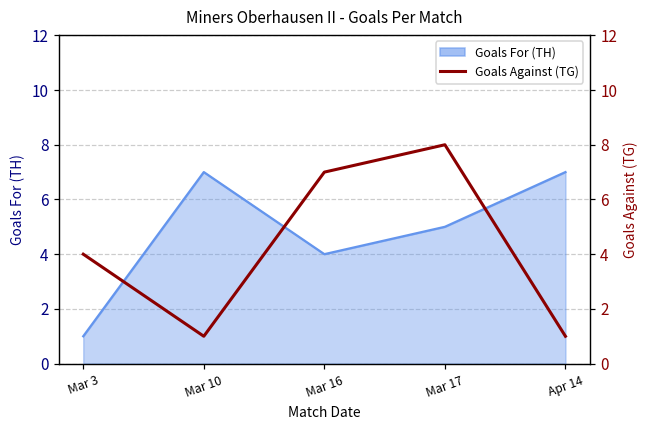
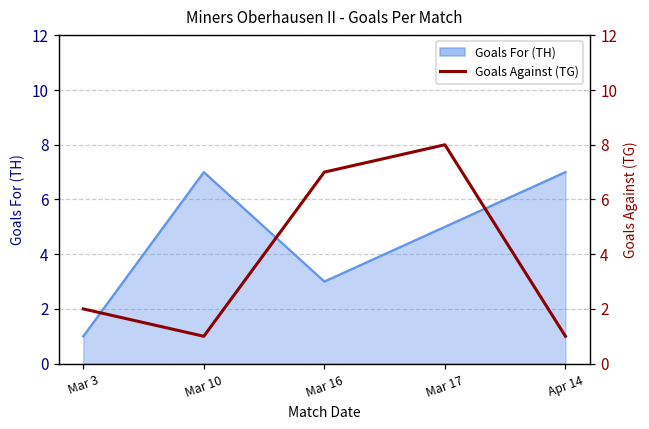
  {
    "Goals For (TH)": {
      "Mar 3": 1,
      "Mar 10": 7,
-     "Mar 16": 4,
+     "Mar 16": 3,
      "Mar 17": 5,
      "Apr 14": 7
    },
    "Goals Against (TG)": {
-     "Mar 3": 4,
+     "Mar 3": 2,
      "Mar 10": 1,
      "Mar 16": 7,
      "Mar 17": 8,
      "Apr 14": 1
    }
  }
